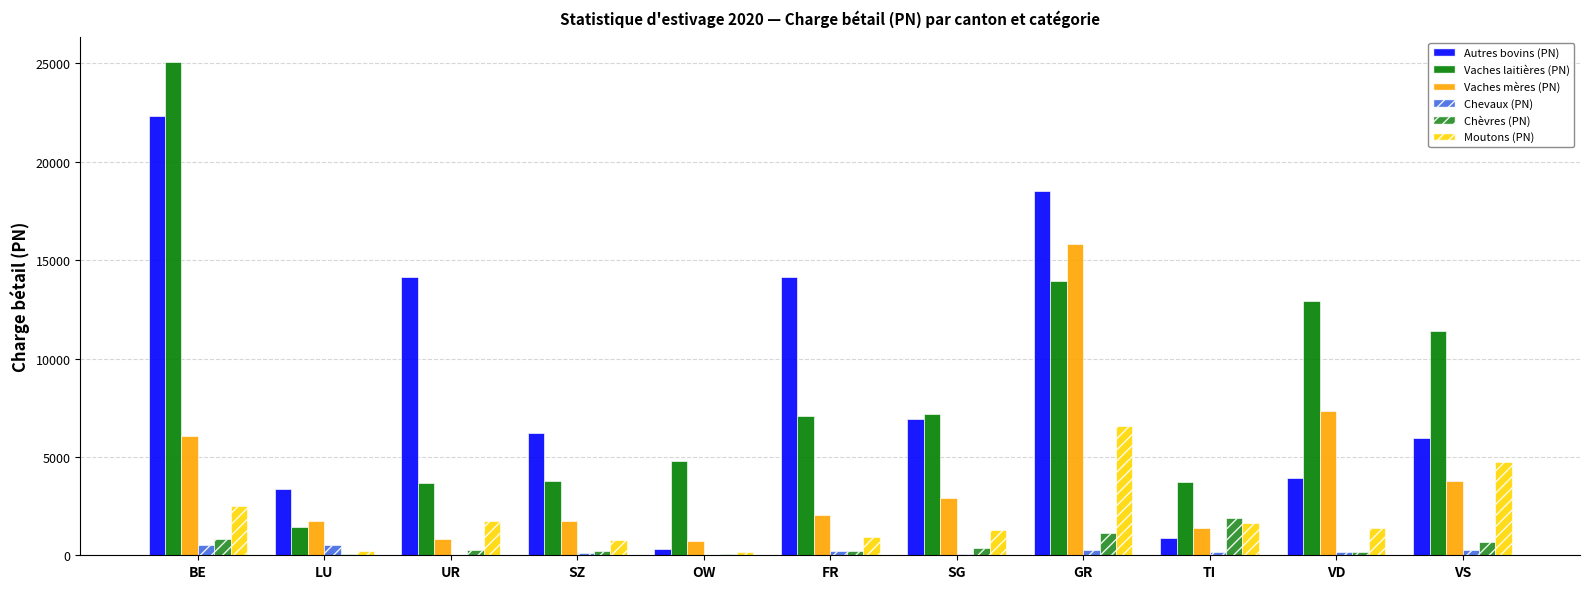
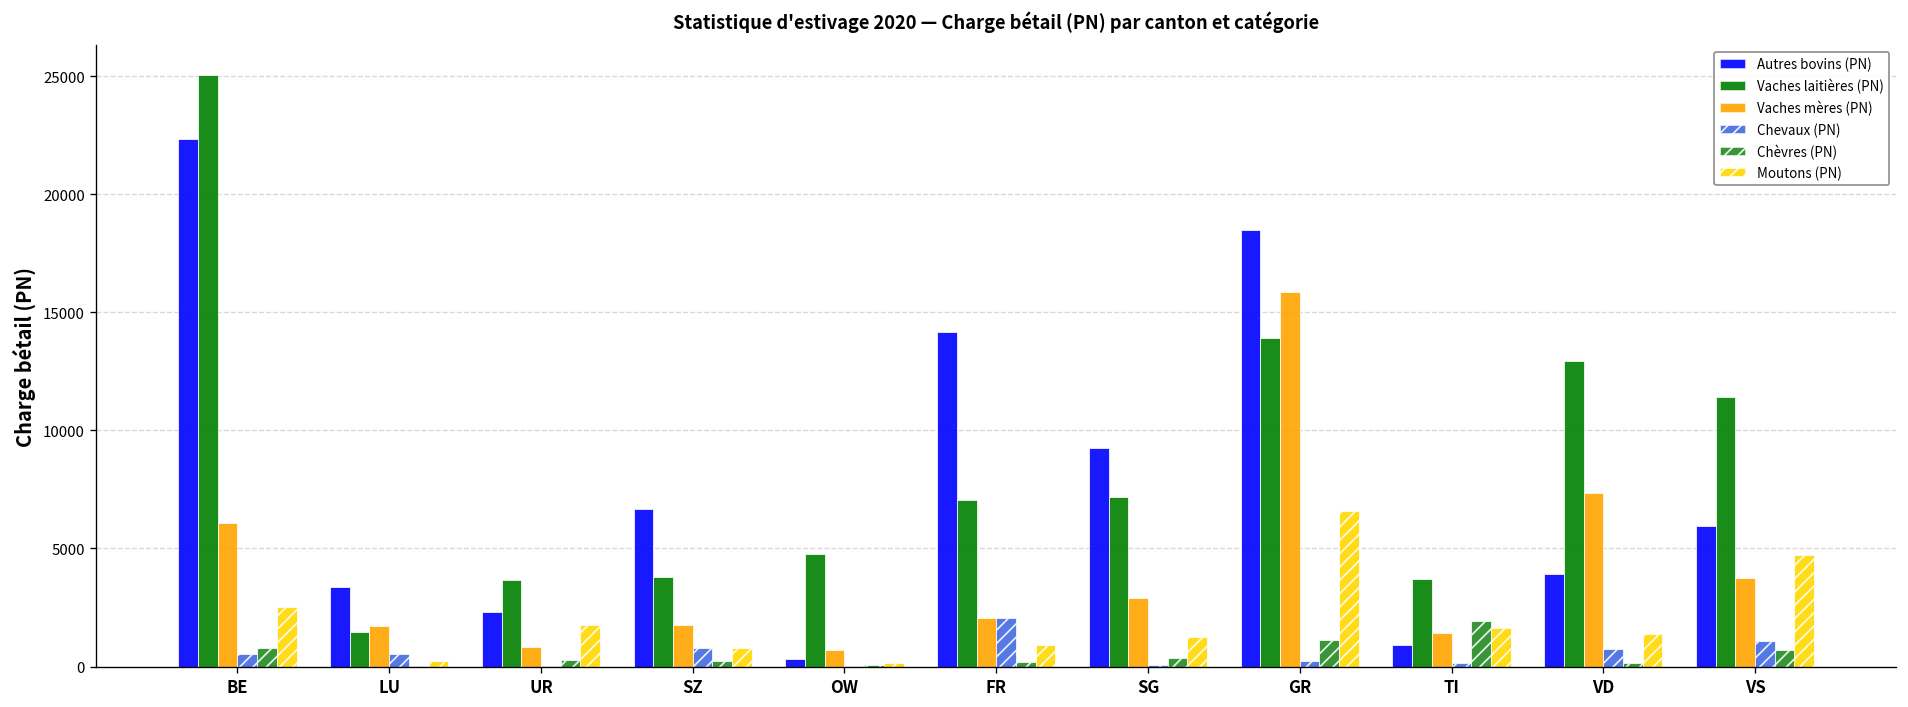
  {
    "Autres bovins (PN)": {
      "BE": 22300,
      "LU": 3300,
-     "UR": 14100,
-     "SZ": 6200,
+     "UR": 2300,
+     "SZ": 6700,
      "OW": 300,
      "FR": 14100,
-     "SG": 6900,
+     "SG": 9300,
      "GR": 18500,
      "TI": 900,
      "VD": 3900,
      "VS": 5900
    },
    "Chevaux (PN)": {
      "BE": 500,
      "LU": 500,
-     "SZ": 100,
-     "FR": 200,
+     "SZ": 800,
+     "FR": 2000,
      "GR": 200,
      "TI": 200,
-     "VD": 200,
-     "VS": 300
+     "VD": 800,
+     "VS": 1100
    }
  }
